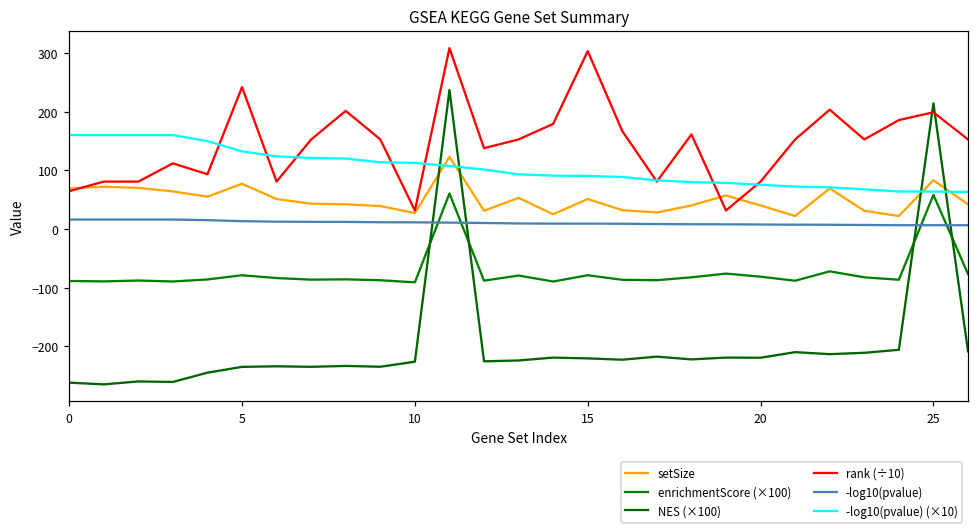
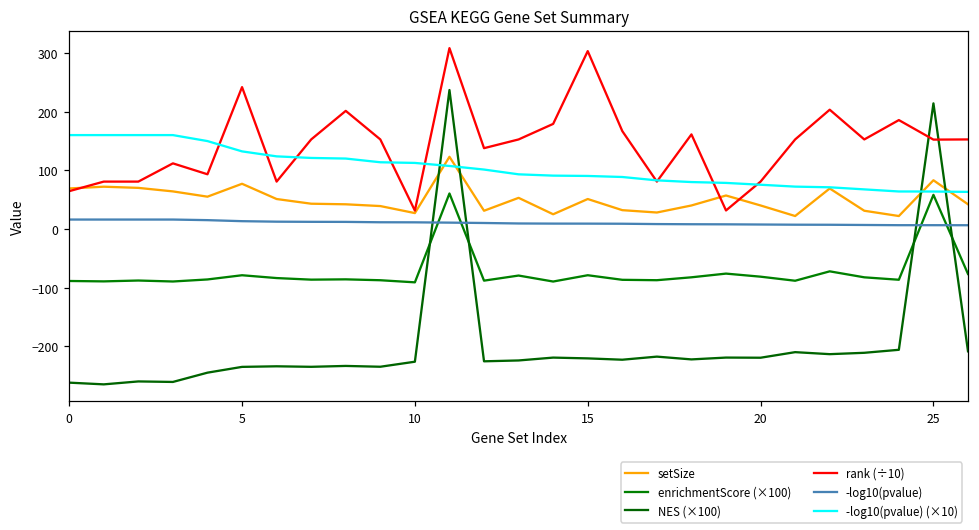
  {
    "setSize": {
      "5": 80,
      "15": 50,
      "20": 40,
      "25": 80
    },
    "rank (÷10)": {
      "5": 240,
      "15": 300,
      "20": 80,
-     "25": 200
+     "25": 150
    },
    "-log10(pvalue)": {
      "0": 20,
      "5": 10,
      "10": 10,
      "15": 10,
      "20": 10,
      "25": 10
    },
    "-log10(pvalue) (×10)": {
      "0": 160,
      "5": 130,
      "10": 110,
      "15": 90,
      "20": 80,
      "25": 60
    }
  }
